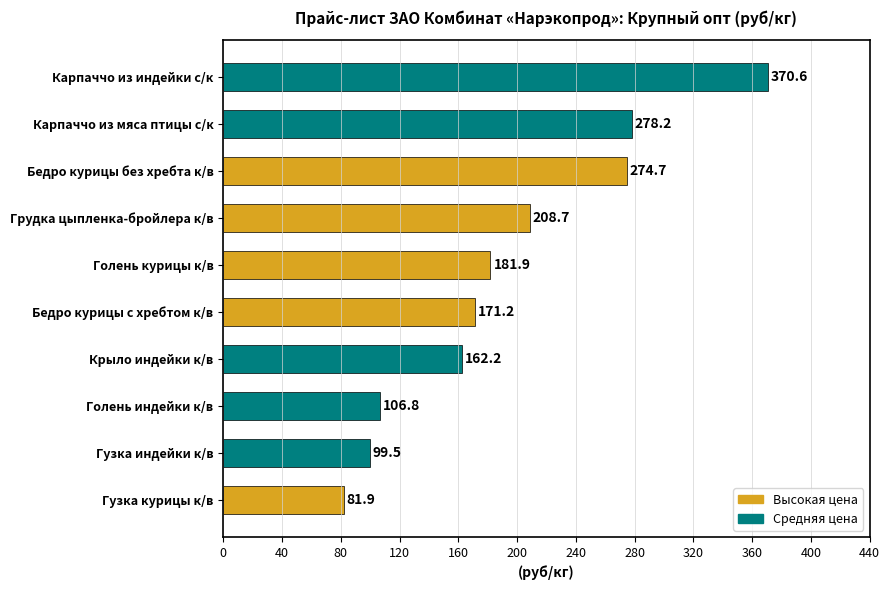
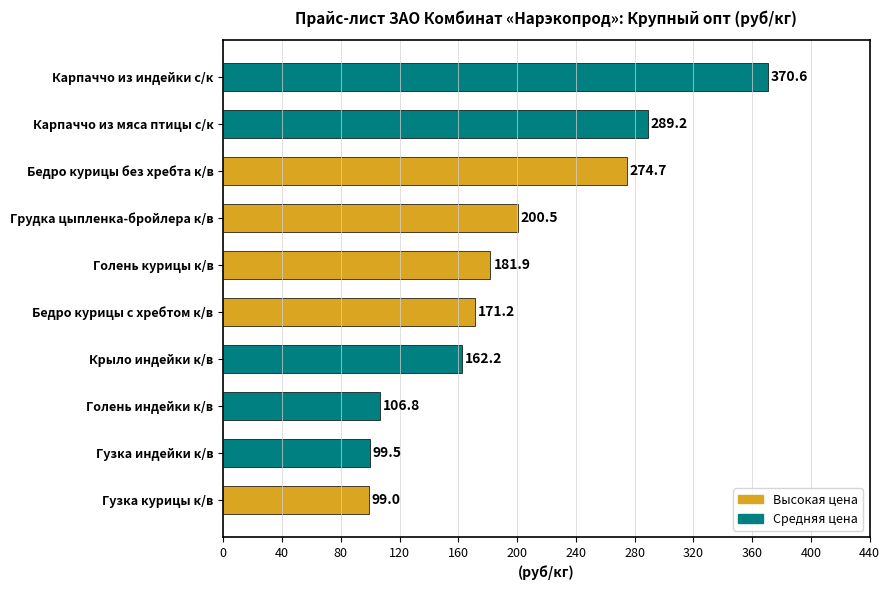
  {
    "Карпаччо из индейки с/к": 370.6,
-   "Карпаччо из мяса птицы с/к": 278.2,
+   "Карпаччо из мяса птицы с/к": 289.2,
    "Бедро курицы без хребта к/в": 274.7,
-   "Грудка цыпленка-бройлера к/в": 208.7,
+   "Грудка цыпленка-бройлера к/в": 200.5,
    "Голень курицы к/в": 181.9,
    "Бедро курицы с хребтом к/в": 171.2,
    "Крыло индейки к/в": 162.2,
    "Голень индейки к/в": 106.8,
    "Гузка индейки к/в": 99.5,
-   "Гузка курицы к/в": 81.9
+   "Гузка курицы к/в": 99.0
  }
